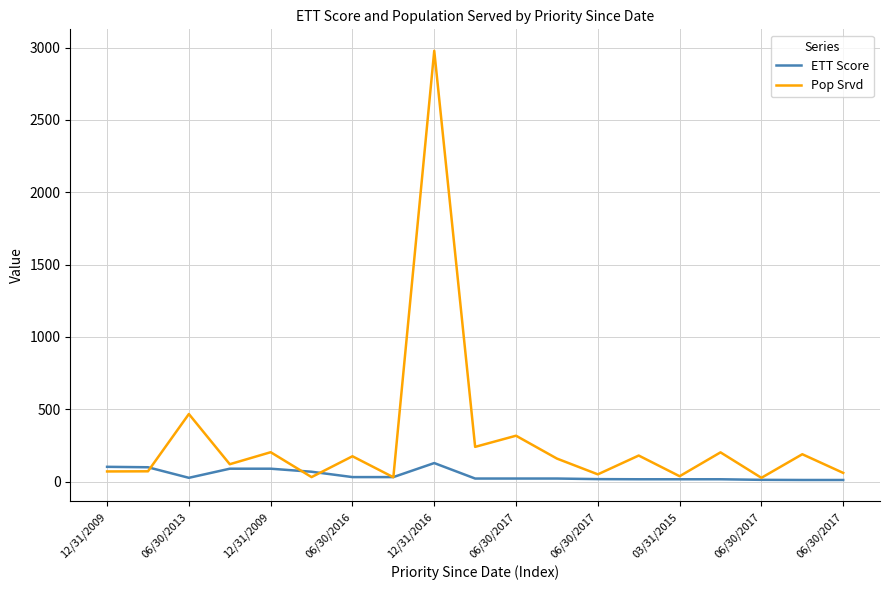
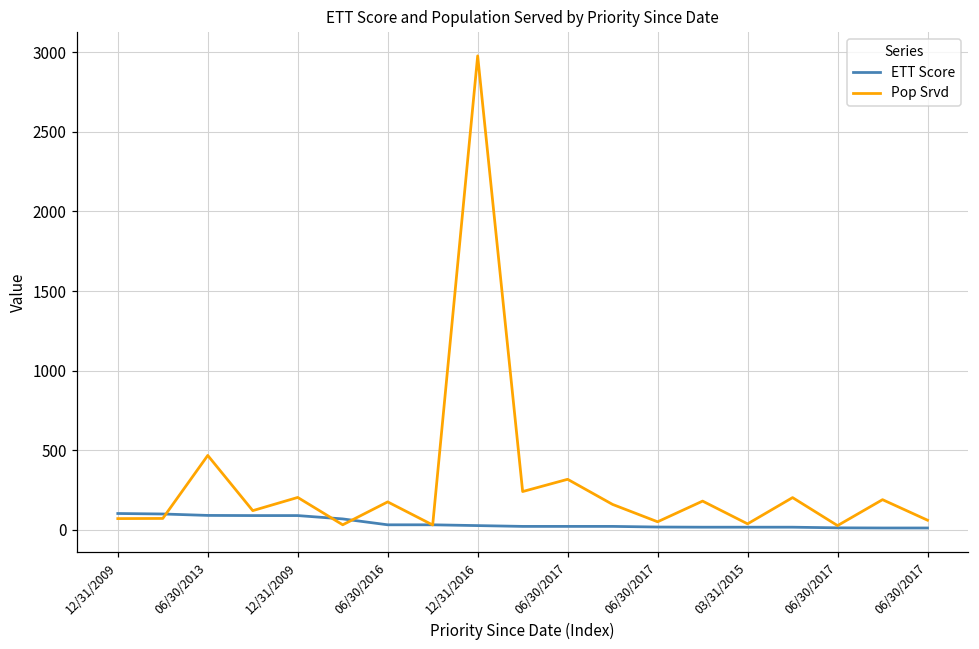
  {
    "ETT Score": {
-     "06/30/2013": 30,
+     "06/30/2013": 90,
      "06/30/2016": 30,
-     "12/31/2016": 130,
+     "12/31/2016": 30,
      "03/31/2015": 20
    },
    "Pop Srvd": {
      "06/30/2013": 470,
      "06/30/2016": 180,
      "12/31/2016": 2980,
      "03/31/2015": 40
    }
  }
